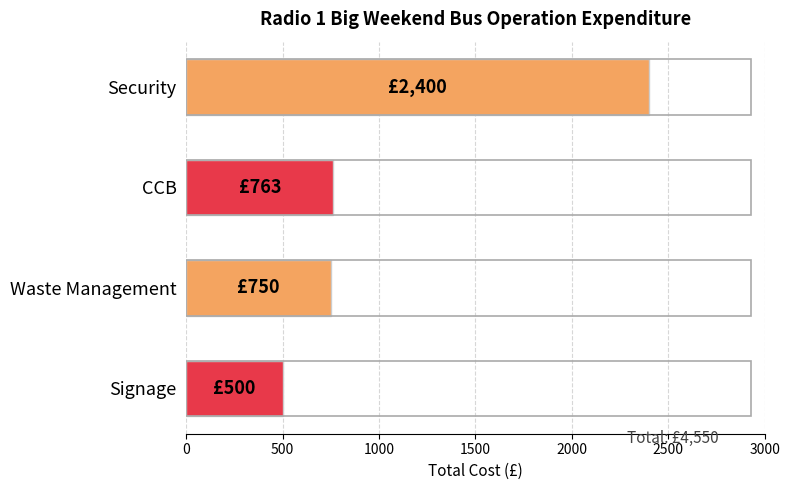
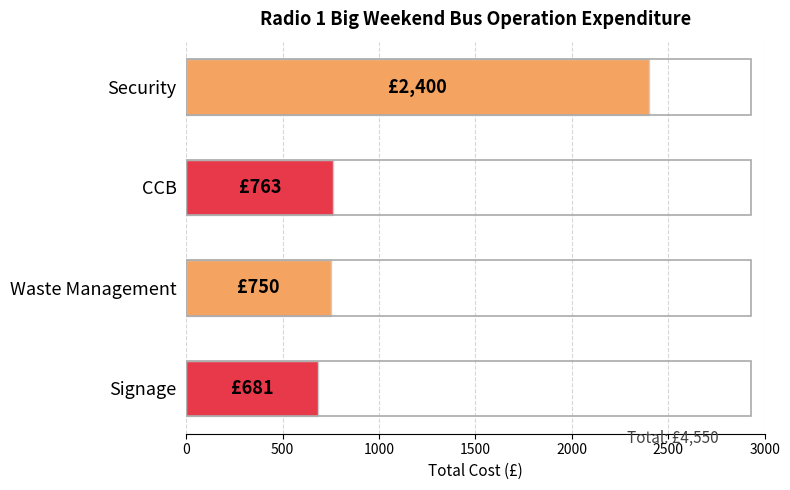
  {
    "Security": "£2,400",
    "CCB": "£763",
    "Waste Management": "£750",
-   "Signage": "£500"
+   "Signage": "£681"
  }
